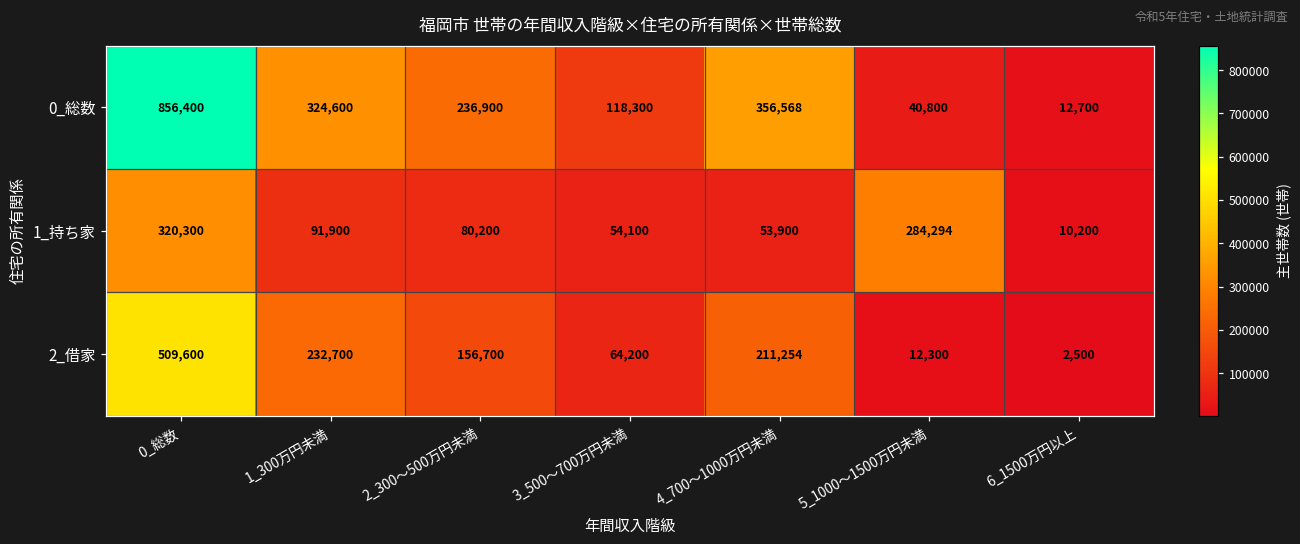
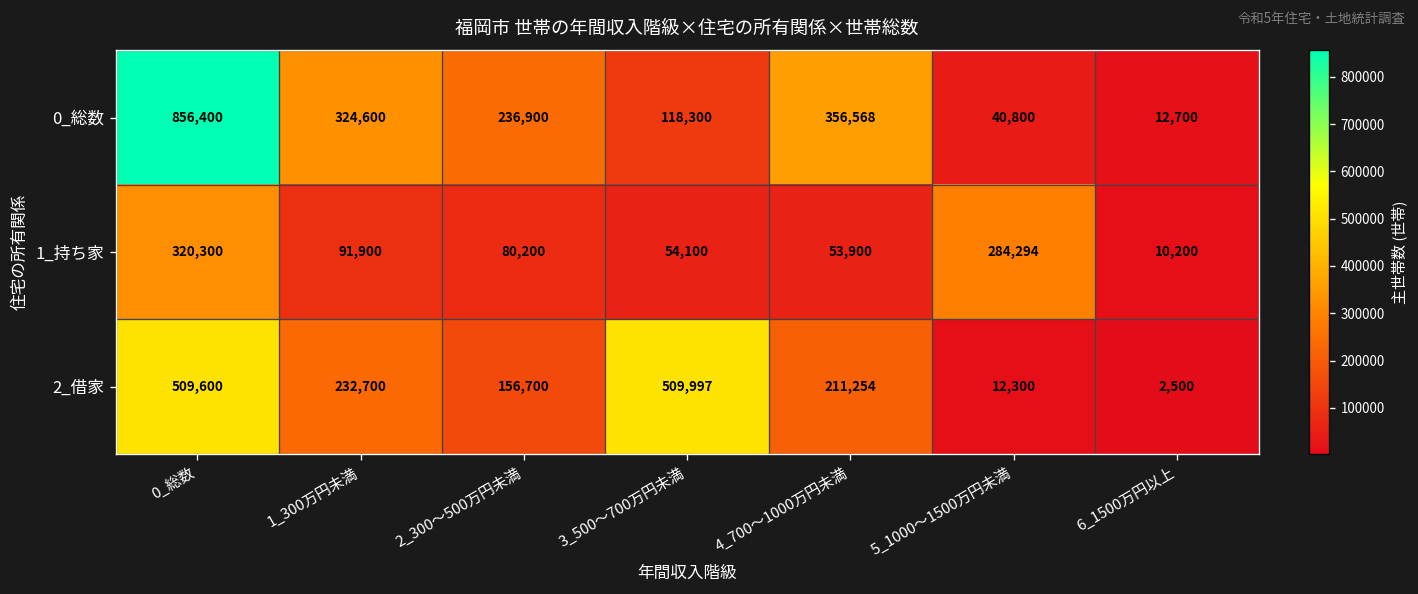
  {
    "0_総数": {
      "0_総数": "856,400",
      "1_300万円未満": "324,600",
      "2_300～500万円未満": "236,900",
      "3_500～700万円未満": "118,300",
      "4_700～1000万円未満": "356,568",
      "5_1000～1500万円未満": "40,800",
      "6_1500万円以上": "12,700"
    },
    "1_持ち家": {
      "0_総数": "320,300",
      "1_300万円未満": "91,900",
      "2_300～500万円未満": "80,200",
      "3_500～700万円未満": "54,100",
      "4_700～1000万円未満": "53,900",
      "5_1000～1500万円未満": "284,294",
      "6_1500万円以上": "10,200"
    },
    "2_借家": {
      "0_総数": "509,600",
      "1_300万円未満": "232,700",
      "2_300～500万円未満": "156,700",
-     "3_500～700万円未満": "64,200",
+     "3_500～700万円未満": "509,997",
      "4_700～1000万円未満": "211,254",
      "5_1000～1500万円未満": "12,300",
      "6_1500万円以上": "2,500"
    }
  }
